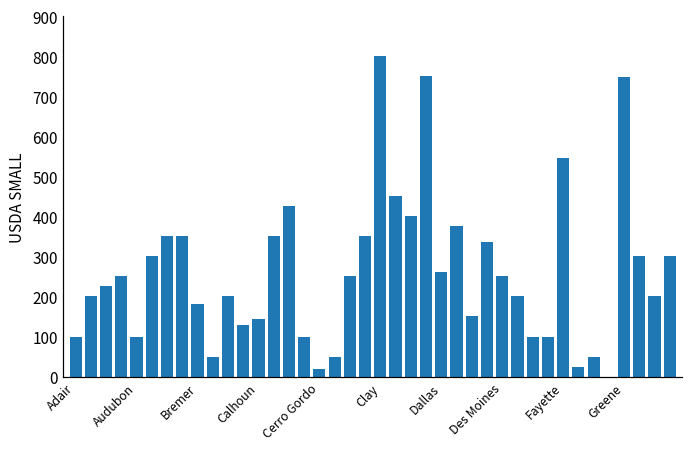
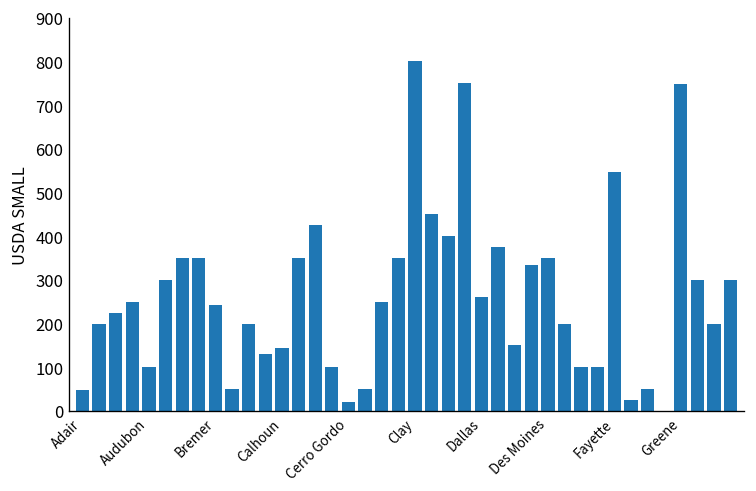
  {
-   "Adair": 100,
+   "Adair": 50,
    "Audubon": 100,
-   "Bremer": 180,
+   "Bremer": 240,
    "Calhoun": 140,
    "Cerro Gordo": 20,
    "Clay": 800,
    "Dallas": 260,
-   "Des Moines": 250,
+   "Des Moines": 350,
    "Fayette": 550,
    "Greene": 750
  }
